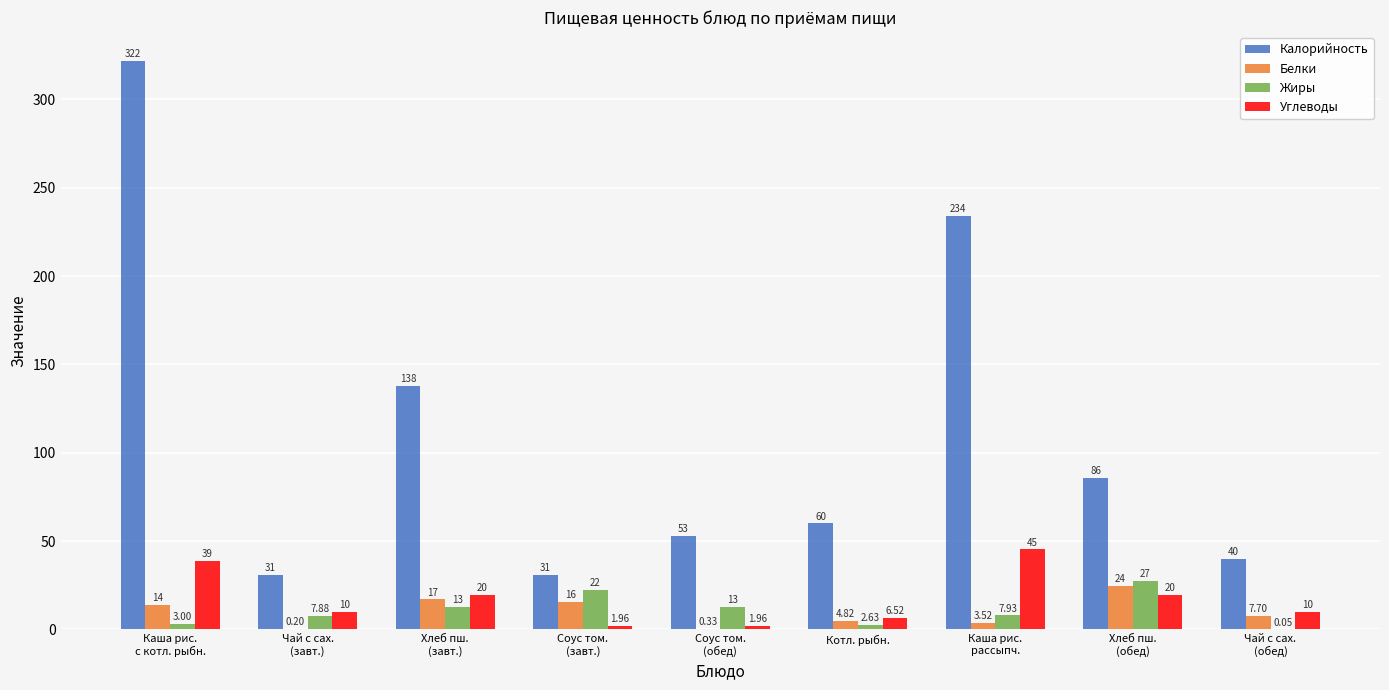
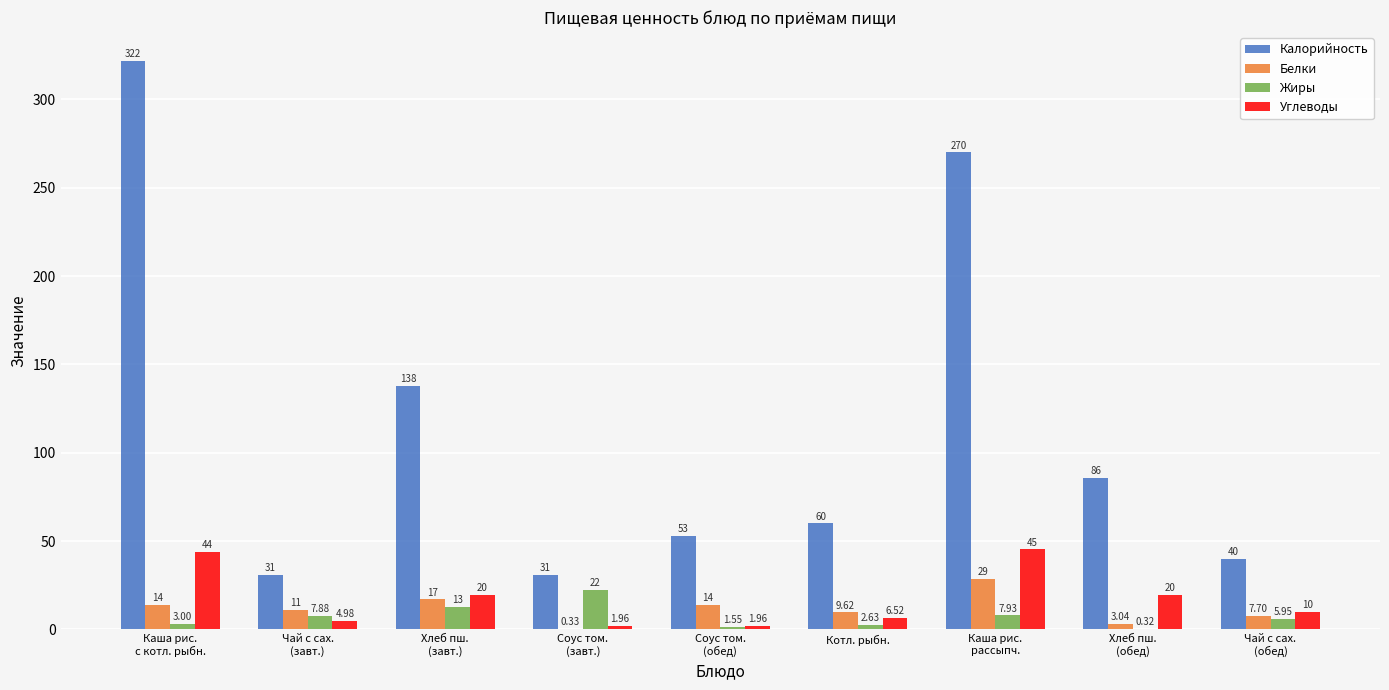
  {
    "Калорийность": {
      "Каша рис. с котл. рыбн.": 322,
      "Чай с сах. (завт.)": 31,
      "Хлеб пш. (завт.)": 138,
      "Соус том. (завт.)": 31,
      "Соус том. (обед)": 53,
      "Котл. рыбн.": 60,
-     "Каша рис. рассыпч.": 234,
+     "Каша рис. рассыпч.": 270,
      "Хлеб пш. (обед)": 86,
      "Чай с сах. (обед)": 40
    },
    "Белки": {
      "Каша рис. с котл. рыбн.": 14,
-     "Чай с сах. (завт.)": 0.20,
+     "Чай с сах. (завт.)": 11,
      "Хлеб пш. (завт.)": 17,
-     "Соус том. (завт.)": 16,
-     "Соус том. (обед)": 0.33,
-     "Котл. рыбн.": 4.82,
-     "Каша рис. рассыпч.": 3.52,
-     "Хлеб пш. (обед)": 24,
+     "Соус том. (завт.)": 0.33,
+     "Соус том. (обед)": 14,
+     "Котл. рыбн.": 9.62,
+     "Каша рис. рассыпч.": 29,
+     "Хлеб пш. (обед)": 3.04,
      "Чай с сах. (обед)": 7.70
    },
    "Жиры": {
      "Каша рис. с котл. рыбн.": 3.00,
      "Чай с сах. (завт.)": 7.88,
      "Хлеб пш. (завт.)": 13,
      "Соус том. (завт.)": 22,
-     "Соус том. (обед)": 13,
+     "Соус том. (обед)": 1.55,
      "Котл. рыбн.": 2.63,
      "Каша рис. рассыпч.": 7.93,
-     "Хлеб пш. (обед)": 27,
-     "Чай с сах. (обед)": 0.05
+     "Хлеб пш. (обед)": 0.32,
+     "Чай с сах. (обед)": 5.95
    },
    "Углеводы": {
-     "Каша рис. с котл. рыбн.": 39,
-     "Чай с сах. (завт.)": 10,
+     "Каша рис. с котл. рыбн.": 44,
+     "Чай с сах. (завт.)": 4.98,
      "Хлеб пш. (завт.)": 20,
      "Соус том. (завт.)": 1.96,
      "Соус том. (обед)": 1.96,
      "Котл. рыбн.": 6.52,
      "Каша рис. рассыпч.": 45,
      "Хлеб пш. (обед)": 20,
      "Чай с сах. (обед)": 10
    }
  }
